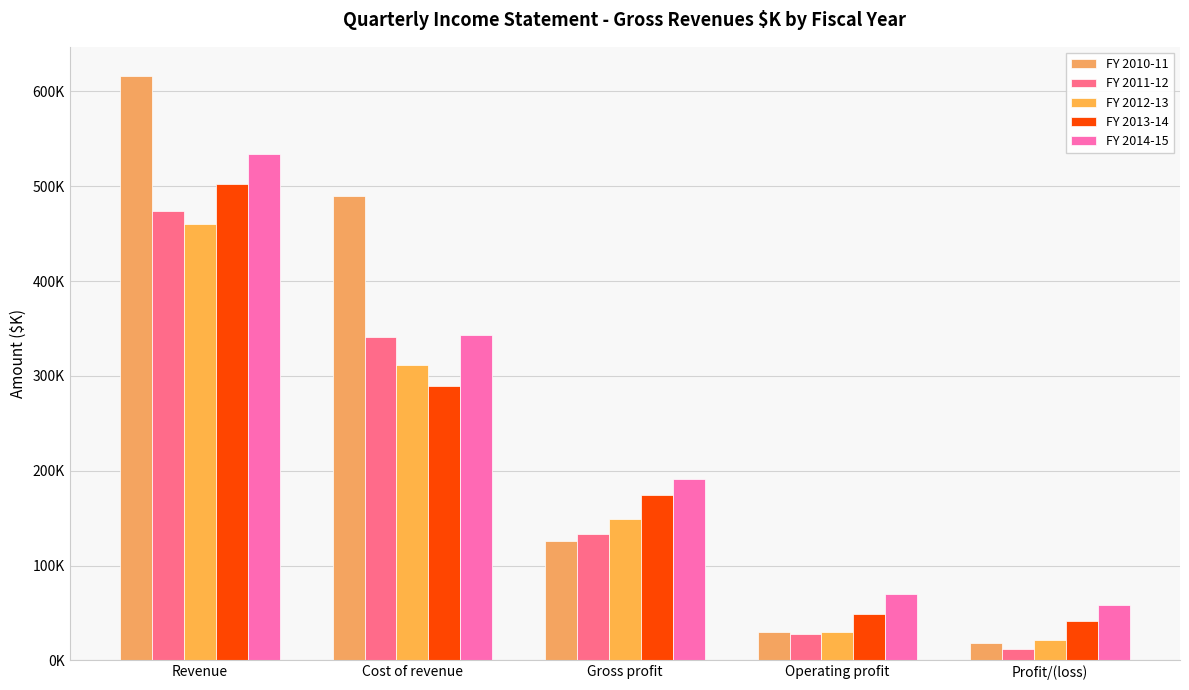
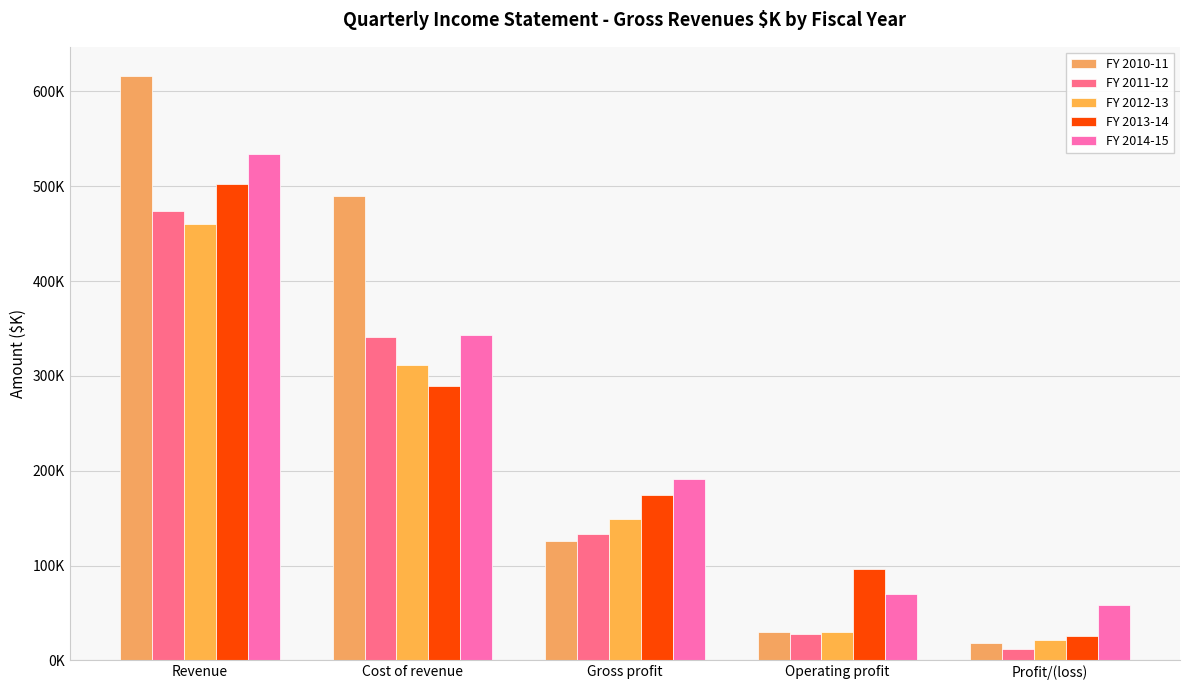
  {
    "FY 2013-14": {
      "Revenue": 500000,
      "Cost of revenue": 290000,
      "Gross profit": 170000,
-     "Operating profit": 50000,
-     "Profit/(loss)": 40000
+     "Operating profit": 100000,
+     "Profit/(loss)": 30000
    }
  }
